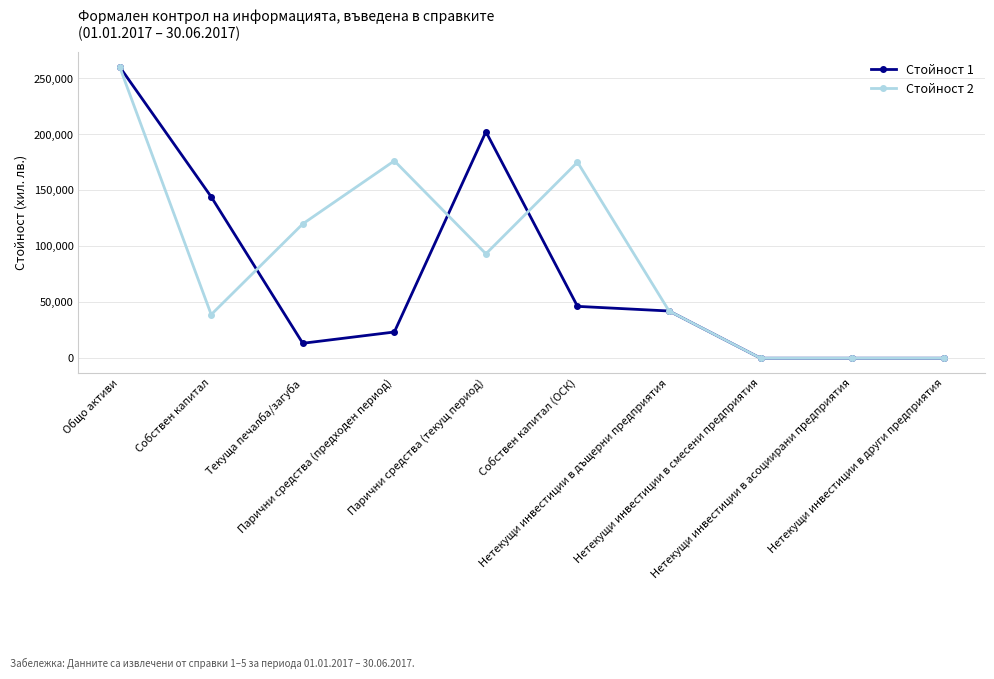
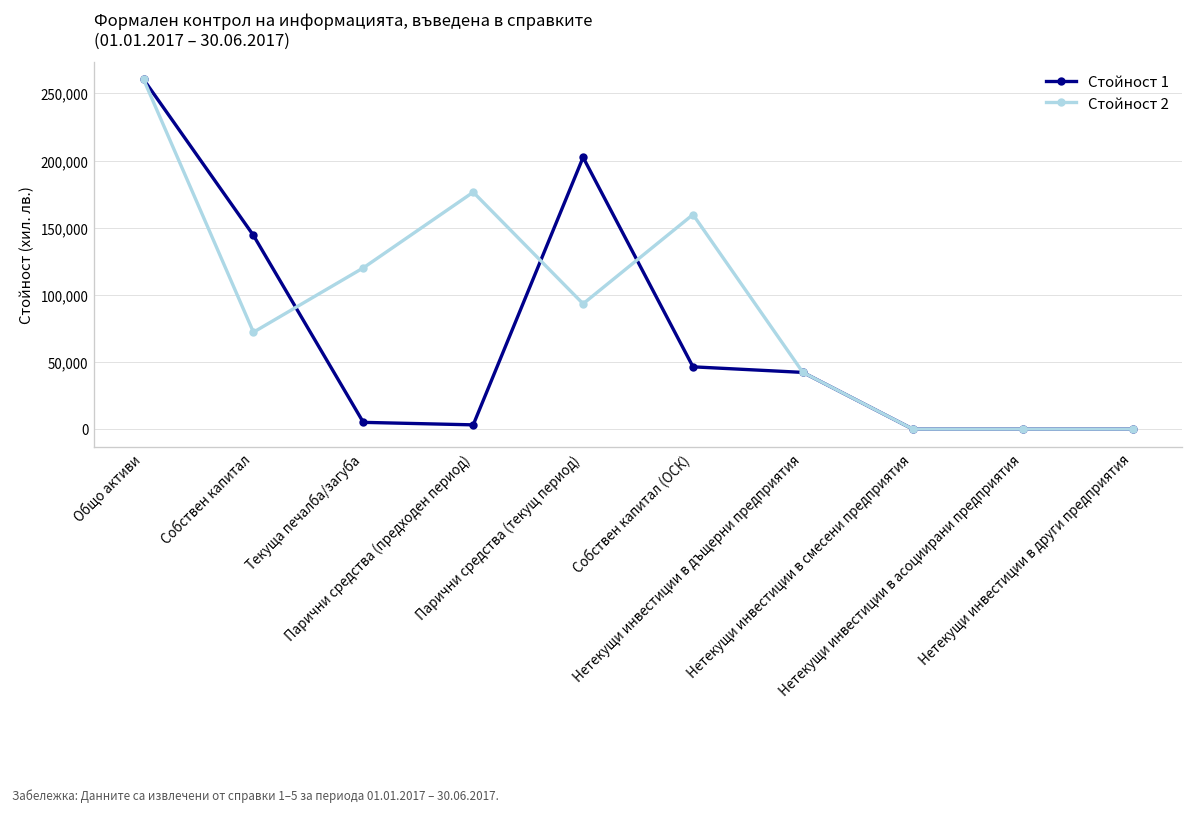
  {
    "Стойност 1": {
      "Собствен капитал": "144,000",
-     "Текуща печалба/загуба": "13,000",
-     "Парични средства (предходен период)": "23,000",
+     "Текуща печалба/загуба": "5,000",
+     "Парични средства (предходен период)": "3,000",
      "Парични средства (текущ период)": "202,000",
      "Собствен капитал (ОСК)": "46,000"
    },
    "Стойност 2": {
-     "Собствен капитал": "39,000",
+     "Собствен капитал": "72,000",
      "Текуща печалба/загуба": "120,000",
      "Парични средства (предходен период)": "176,000",
      "Парични средства (текущ период)": "93,000",
-     "Собствен капитал (ОСК)": "175,000"
+     "Собствен капитал (ОСК)": "160,000"
    }
  }
